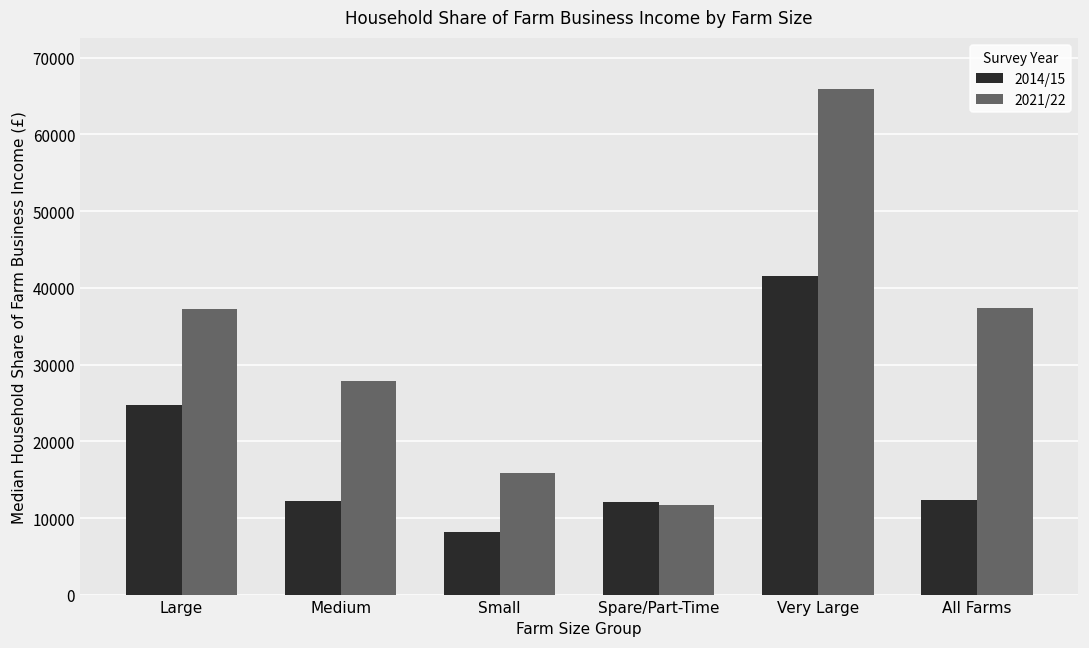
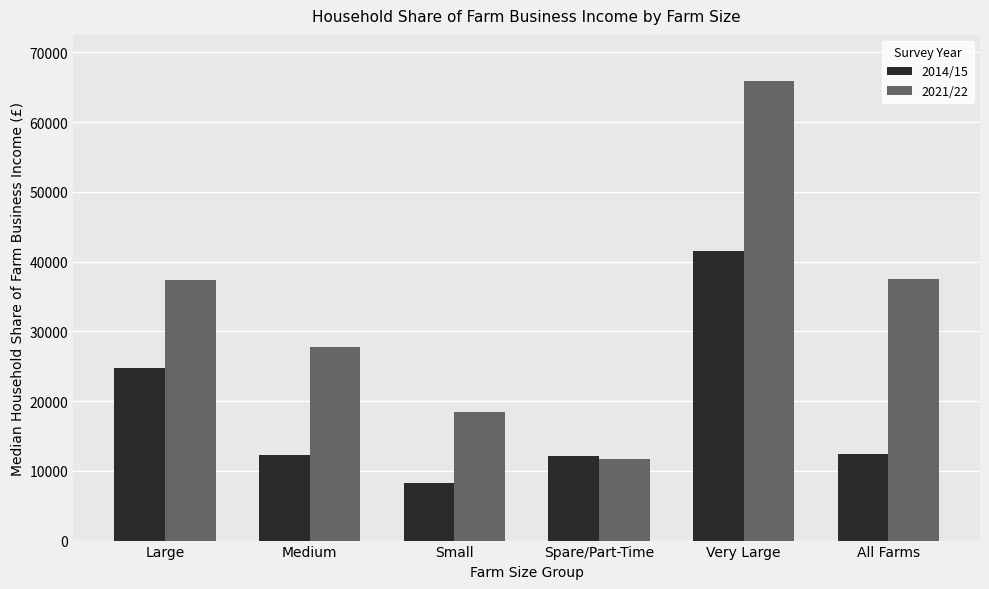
  {
    "2014/15": {
      "Large": 25000,
      "Medium": 12000,
      "Small": 8000,
      "Spare/Part-Time": 12000,
      "Very Large": 42000,
      "All Farms": 12000
    },
    "2021/22": {
      "Large": 37000,
      "Medium": 28000,
-     "Small": 16000,
+     "Small": 19000,
      "Spare/Part-Time": 12000,
      "Very Large": 66000,
      "All Farms": 37000
    }
  }
